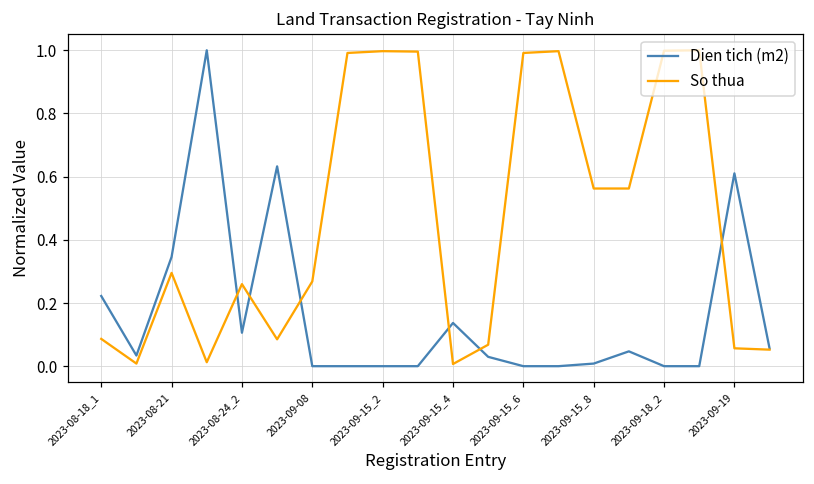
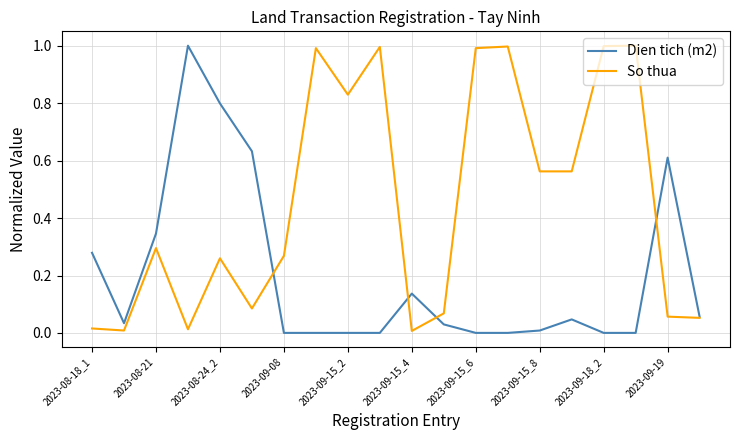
  {
    "Dien tich (m2)": {
-     "2023-08-18_1": 0.22,
+     "2023-08-18_1": 0.28,
      "2023-08-21": 0.35,
-     "2023-08-24_2": 0.11,
+     "2023-08-24_2": 0.80,
      "2023-09-08": 0.00,
      "2023-09-15_2": 0.00,
      "2023-09-15_4": 0.14,
      "2023-09-15_6": 0.00,
      "2023-09-15_8": 0.01,
      "2023-09-18_2": 0.00,
      "2023-09-19": 0.61
    },
    "So thua": {
-     "2023-08-18_1": 0.09,
+     "2023-08-18_1": 0.02,
      "2023-08-21": 0.30,
      "2023-08-24_2": 0.26,
      "2023-09-08": 0.27,
-     "2023-09-15_2": 1.00,
+     "2023-09-15_2": 0.83,
      "2023-09-15_4": 0.01,
      "2023-09-15_6": 0.99,
      "2023-09-15_8": 0.56,
      "2023-09-19": 0.06
    }
  }
